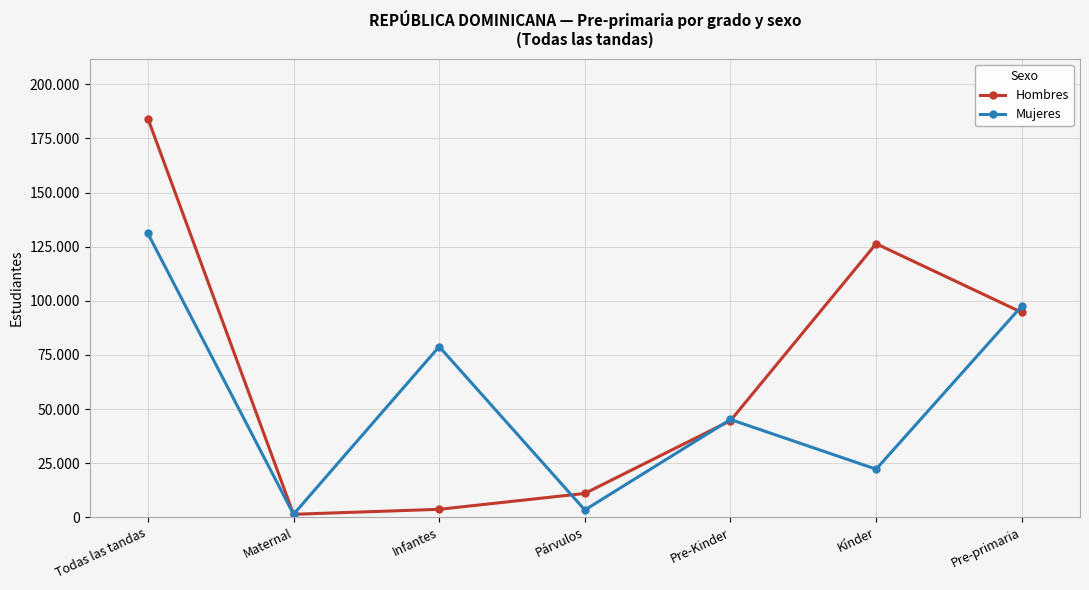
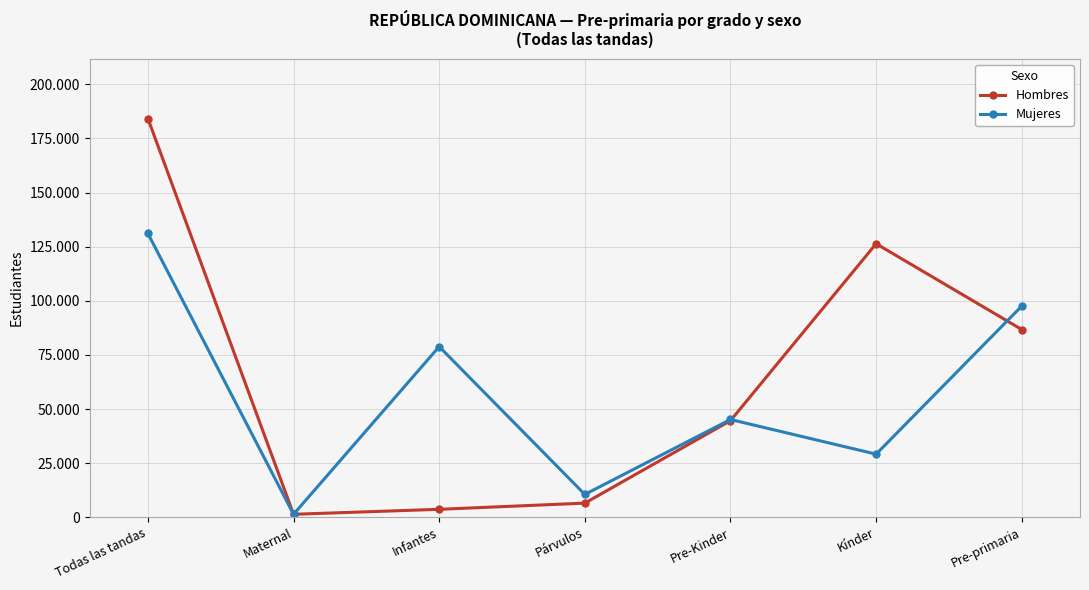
  {
    "Hombres": {
      "Todas las tandas": 184,
      "Infantes": 4,
-     "Párvulos": 11,
+     "Párvulos": 7,
      "Kínder": 126,
-     "Pre-primaria": 95
+     "Pre-primaria": 87
    },
    "Mujeres": {
      "Todas las tandas": 131,
      "Infantes": 79,
-     "Párvulos": 3,
-     "Kínder": 22,
+     "Párvulos": 11,
+     "Kínder": 29,
      "Pre-primaria": 98
    }
  }
